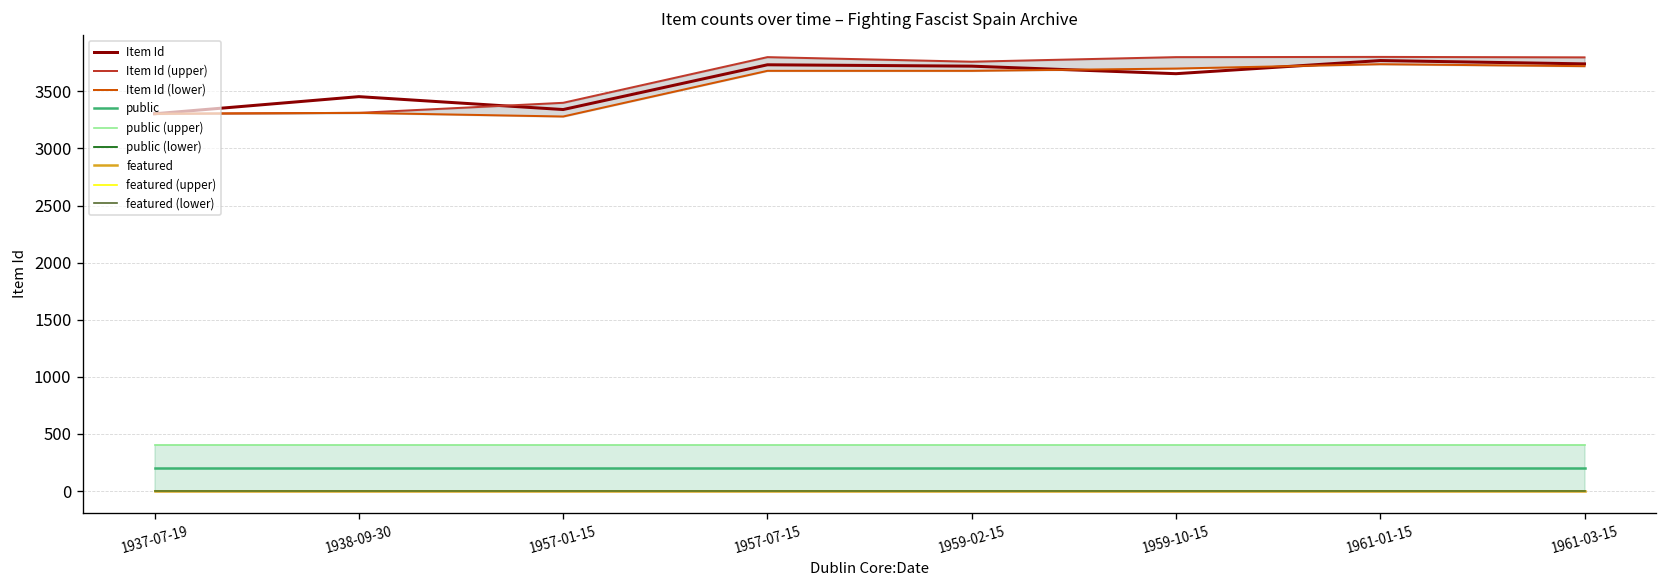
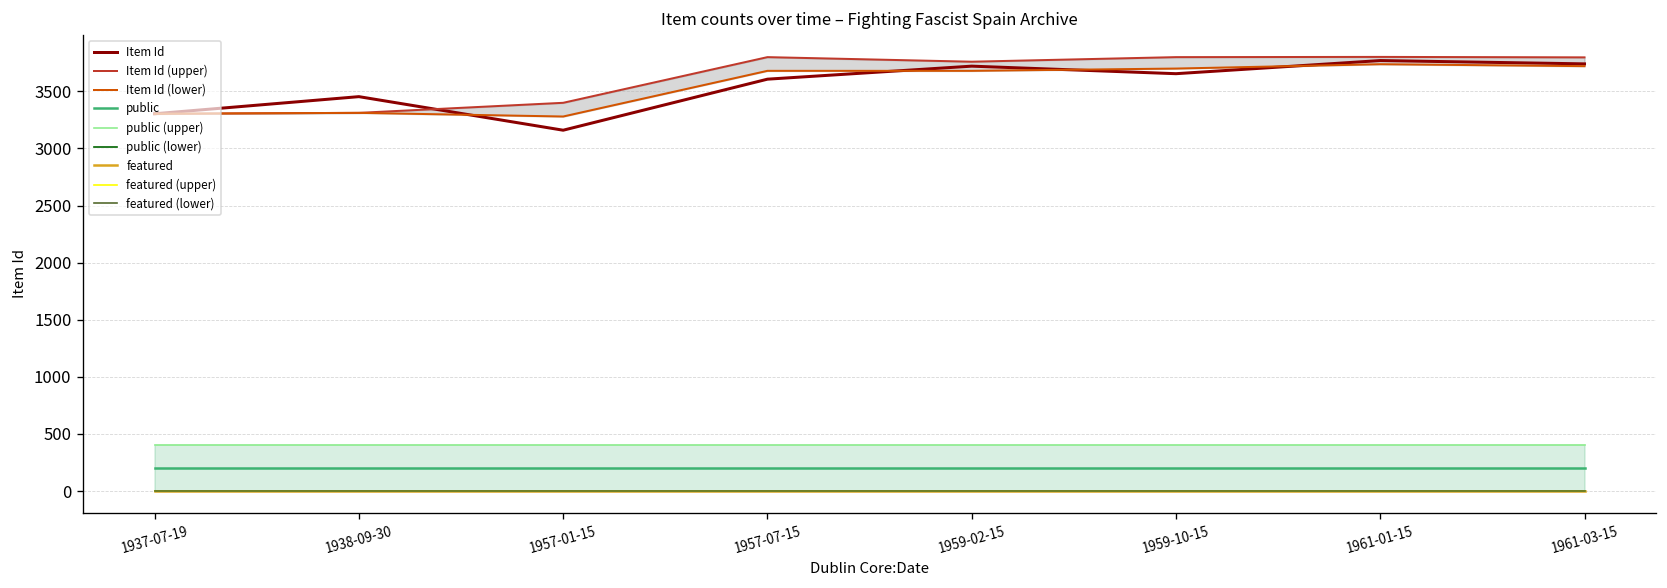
  {
    "Item Id": {
      "1938-09-30": 3500,
-     "1957-01-15": 3300,
-     "1957-07-15": 3700,
+     "1957-01-15": 3200,
+     "1957-07-15": 3600,
      "1959-02-15": 3700,
      "1959-10-15": 3700,
      "1961-01-15": 3800
    },
    "public": {
      "1937-07-19": 200,
      "1938-09-30": 200,
      "1957-01-15": 200,
      "1957-07-15": 200,
      "1959-02-15": 200,
      "1959-10-15": 200,
      "1961-01-15": 200,
      "1961-03-15": 200
    },
    "public (upper)": {
      "1937-07-19": 400,
      "1938-09-30": 400,
      "1957-01-15": 400,
      "1957-07-15": 400,
      "1959-02-15": 400,
      "1959-10-15": 400,
      "1961-01-15": 400,
      "1961-03-15": 400
    },
    "featured (lower)": {
      "1937-07-19": 0,
      "1938-09-30": 0,
      "1957-01-15": 0,
      "1957-07-15": 0,
      "1959-02-15": 0,
      "1959-10-15": 0,
      "1961-01-15": 0,
      "1961-03-15": 0
    }
  }
